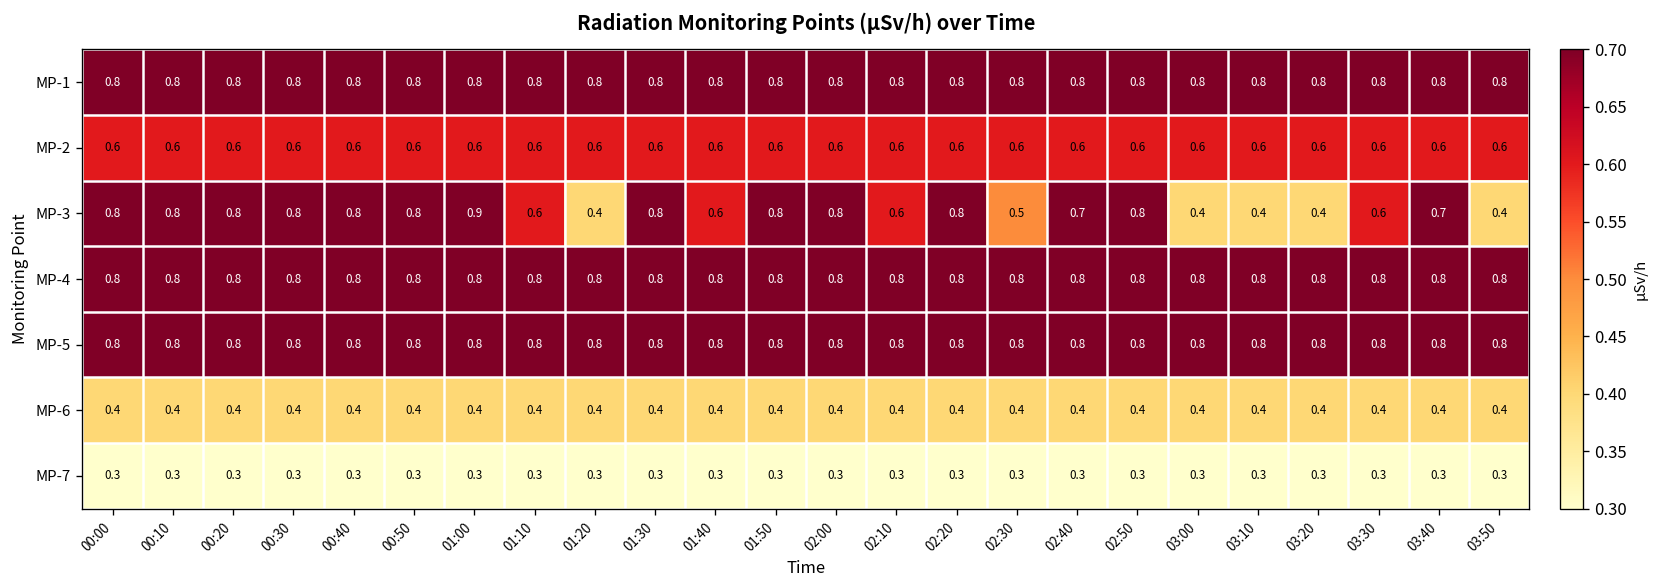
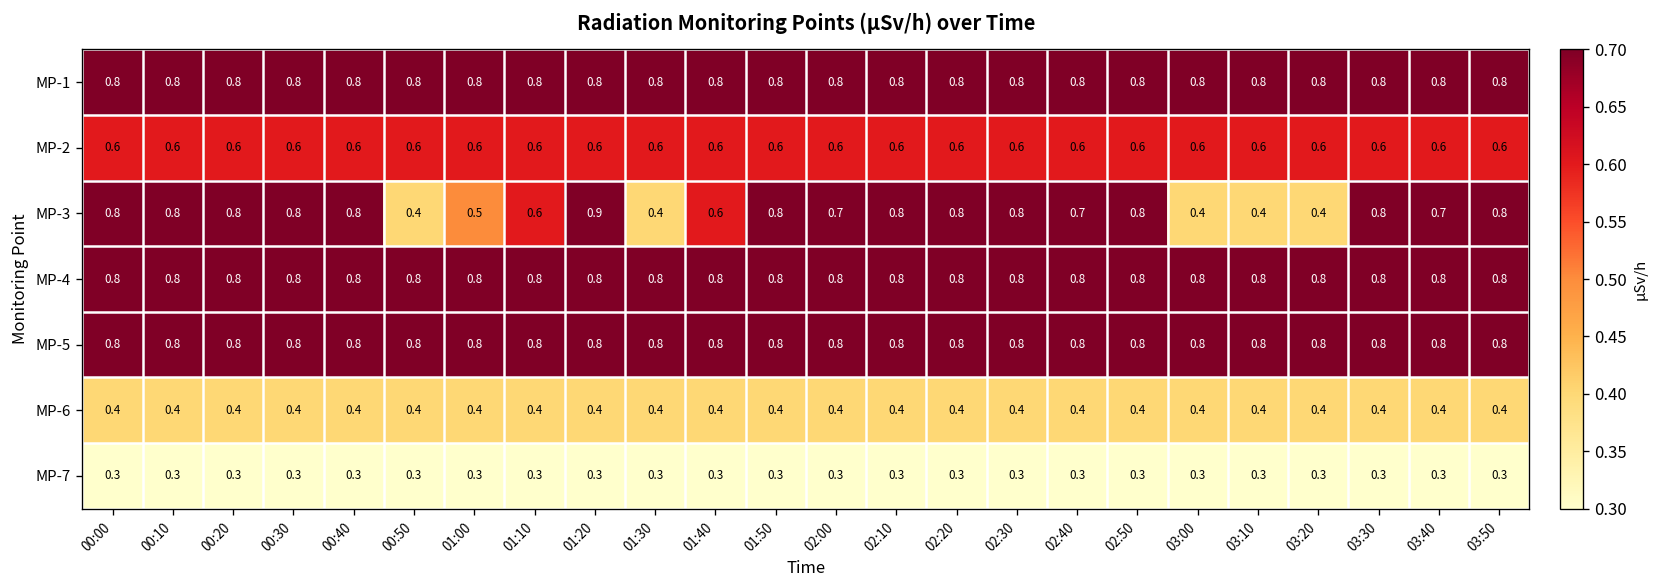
  {
    "MP-1": {
      "00:00": 0.8,
      "00:10": 0.8,
      "00:20": 0.8,
      "00:30": 0.8,
      "00:40": 0.8,
      "00:50": 0.8,
      "01:00": 0.8,
      "01:10": 0.8,
      "01:20": 0.8,
      "01:30": 0.8,
      "01:40": 0.8,
      "01:50": 0.8,
      "02:00": 0.8,
      "02:10": 0.8,
      "02:20": 0.8,
      "02:30": 0.8,
      "02:40": 0.8,
      "02:50": 0.8,
      "03:00": 0.8,
      "03:10": 0.8,
      "03:20": 0.8,
      "03:30": 0.8,
      "03:40": 0.8,
      "03:50": 0.8
    },
    "MP-2": {
      "00:00": 0.6,
      "00:10": 0.6,
      "00:20": 0.6,
      "00:30": 0.6,
      "00:40": 0.6,
      "00:50": 0.6,
      "01:00": 0.6,
      "01:10": 0.6,
      "01:20": 0.6,
      "01:30": 0.6,
      "01:40": 0.6,
      "01:50": 0.6,
      "02:00": 0.6,
      "02:10": 0.6,
      "02:20": 0.6,
      "02:30": 0.6,
      "02:40": 0.6,
      "02:50": 0.6,
      "03:00": 0.6,
      "03:10": 0.6,
      "03:20": 0.6,
      "03:30": 0.6,
      "03:40": 0.6,
      "03:50": 0.6
    },
    "MP-3": {
      "00:00": 0.8,
      "00:10": 0.8,
      "00:20": 0.8,
      "00:30": 0.8,
      "00:40": 0.8,
-     "00:50": 0.8,
-     "01:00": 0.9,
+     "00:50": 0.4,
+     "01:00": 0.5,
      "01:10": 0.6,
-     "01:20": 0.4,
-     "01:30": 0.8,
+     "01:20": 0.9,
+     "01:30": 0.4,
      "01:40": 0.6,
      "01:50": 0.8,
-     "02:00": 0.8,
-     "02:10": 0.6,
+     "02:00": 0.7,
+     "02:10": 0.8,
      "02:20": 0.8,
-     "02:30": 0.5,
+     "02:30": 0.8,
      "02:40": 0.7,
      "02:50": 0.8,
      "03:00": 0.4,
      "03:10": 0.4,
      "03:20": 0.4,
-     "03:30": 0.6,
+     "03:30": 0.8,
      "03:40": 0.7,
-     "03:50": 0.4
+     "03:50": 0.8
    },
    "MP-4": {
      "00:00": 0.8,
      "00:10": 0.8,
      "00:20": 0.8,
      "00:30": 0.8,
      "00:40": 0.8,
      "00:50": 0.8,
      "01:00": 0.8,
      "01:10": 0.8,
      "01:20": 0.8,
      "01:30": 0.8,
      "01:40": 0.8,
      "01:50": 0.8,
      "02:00": 0.8,
      "02:10": 0.8,
      "02:20": 0.8,
      "02:30": 0.8,
      "02:40": 0.8,
      "02:50": 0.8,
      "03:00": 0.8,
      "03:10": 0.8,
      "03:20": 0.8,
      "03:30": 0.8,
      "03:40": 0.8,
      "03:50": 0.8
    },
    "MP-5": {
      "00:00": 0.8,
      "00:10": 0.8,
      "00:20": 0.8,
      "00:30": 0.8,
      "00:40": 0.8,
      "00:50": 0.8,
      "01:00": 0.8,
      "01:10": 0.8,
      "01:20": 0.8,
      "01:30": 0.8,
      "01:40": 0.8,
      "01:50": 0.8,
      "02:00": 0.8,
      "02:10": 0.8,
      "02:20": 0.8,
      "02:30": 0.8,
      "02:40": 0.8,
      "02:50": 0.8,
      "03:00": 0.8,
      "03:10": 0.8,
      "03:20": 0.8,
      "03:30": 0.8,
      "03:40": 0.8,
      "03:50": 0.8
    },
    "MP-6": {
      "00:00": 0.4,
      "00:10": 0.4,
      "00:20": 0.4,
      "00:30": 0.4,
      "00:40": 0.4,
      "00:50": 0.4,
      "01:00": 0.4,
      "01:10": 0.4,
      "01:20": 0.4,
      "01:30": 0.4,
      "01:40": 0.4,
      "01:50": 0.4,
      "02:00": 0.4,
      "02:10": 0.4,
      "02:20": 0.4,
      "02:30": 0.4,
      "02:40": 0.4,
      "02:50": 0.4,
      "03:00": 0.4,
      "03:10": 0.4,
      "03:20": 0.4,
      "03:30": 0.4,
      "03:40": 0.4,
      "03:50": 0.4
    },
    "MP-7": {
      "00:00": 0.3,
      "00:10": 0.3,
      "00:20": 0.3,
      "00:30": 0.3,
      "00:40": 0.3,
      "00:50": 0.3,
      "01:00": 0.3,
      "01:10": 0.3,
      "01:20": 0.3,
      "01:30": 0.3,
      "01:40": 0.3,
      "01:50": 0.3,
      "02:00": 0.3,
      "02:10": 0.3,
      "02:20": 0.3,
      "02:30": 0.3,
      "02:40": 0.3,
      "02:50": 0.3,
      "03:00": 0.3,
      "03:10": 0.3,
      "03:20": 0.3,
      "03:30": 0.3,
      "03:40": 0.3,
      "03:50": 0.3
    }
  }
